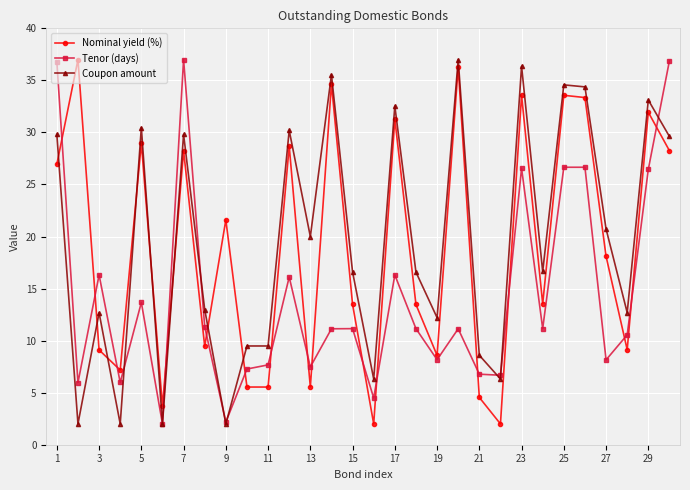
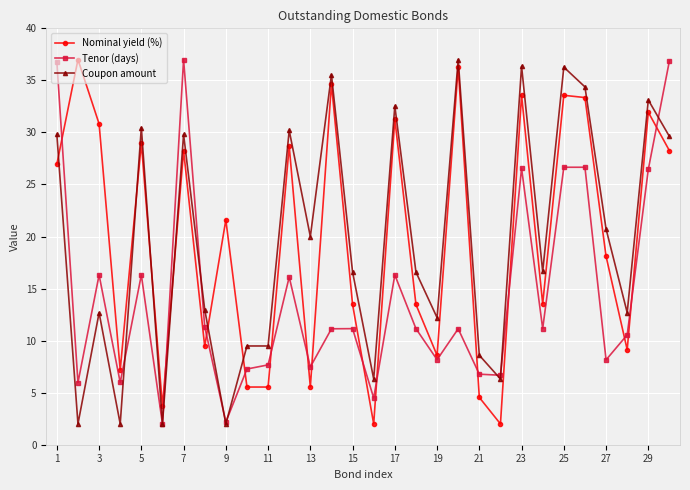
  {
    "Nominal yield (%)": {
      "1": 26.9,
-     "3": 9.1,
+     "3": 30.8,
      "5": 29.0,
      "7": 28.2,
      "9": 21.6,
      "11": 5.5,
      "13": 5.5,
      "15": 13.5,
      "17": 31.3,
      "19": 8.6,
      "21": 4.5,
      "23": 33.6,
      "25": 33.6,
      "27": 18.1,
      "29": 31.9
    },
    "Tenor (days)": {
      "3": 16.3,
-     "5": 13.7,
+     "5": 16.3,
      "7": 37.0,
      "11": 7.7,
      "13": 7.5,
      "15": 11.2,
      "17": 16.3,
      "19": 8.2,
      "21": 6.8,
      "23": 26.6,
      "25": 26.7,
      "27": 8.2,
      "29": 26.5
    },
    "Coupon amount": {
      "1": 29.8,
      "3": 12.7,
      "5": 30.5,
      "7": 29.8,
      "11": 9.5,
      "13": 20.0,
      "15": 16.6,
      "17": 32.5,
      "19": 12.2,
      "21": 8.6,
      "23": 36.4,
-     "25": 34.6,
+     "25": 36.3,
      "27": 20.7,
      "29": 33.1
    }
  }
